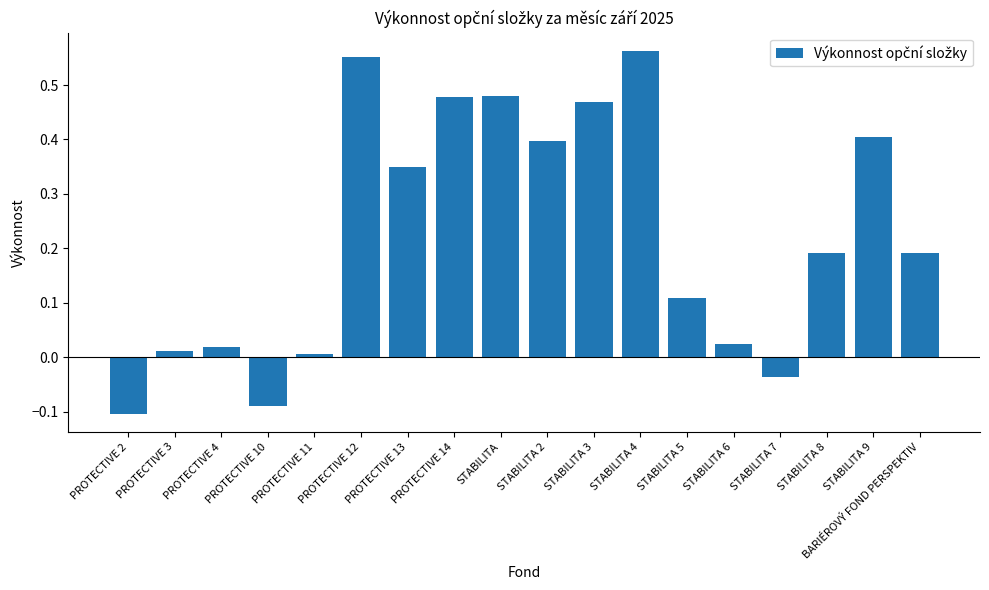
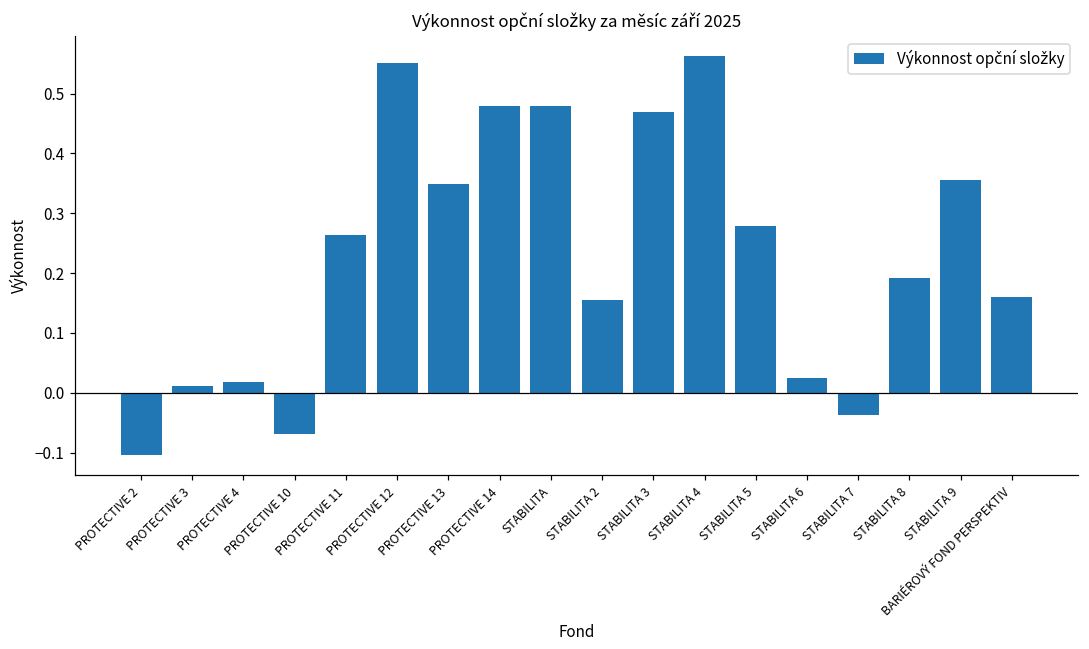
  {
    "PROTECTIVE 2": -0.10,
    "PROTECTIVE 3": 0.01,
    "PROTECTIVE 4": 0.02,
-   "PROTECTIVE 10": -0.09,
-   "PROTECTIVE 11": 0.01,
+   "PROTECTIVE 10": -0.07,
+   "PROTECTIVE 11": 0.26,
    "PROTECTIVE 12": 0.55,
    "PROTECTIVE 13": 0.35,
    "PROTECTIVE 14": 0.48,
    "STABILITA": 0.48,
-   "STABILITA 2": 0.40,
+   "STABILITA 2": 0.16,
    "STABILITA 3": 0.47,
    "STABILITA 4": 0.56,
-   "STABILITA 5": 0.11,
+   "STABILITA 5": 0.28,
    "STABILITA 6": 0.02,
    "STABILITA 7": -0.04,
    "STABILITA 8": 0.19,
-   "STABILITA 9": 0.40,
-   "BARIÉROVÝ FOND PERSPEKTIV": 0.19
+   "STABILITA 9": 0.36,
+   "BARIÉROVÝ FOND PERSPEKTIV": 0.16
  }
